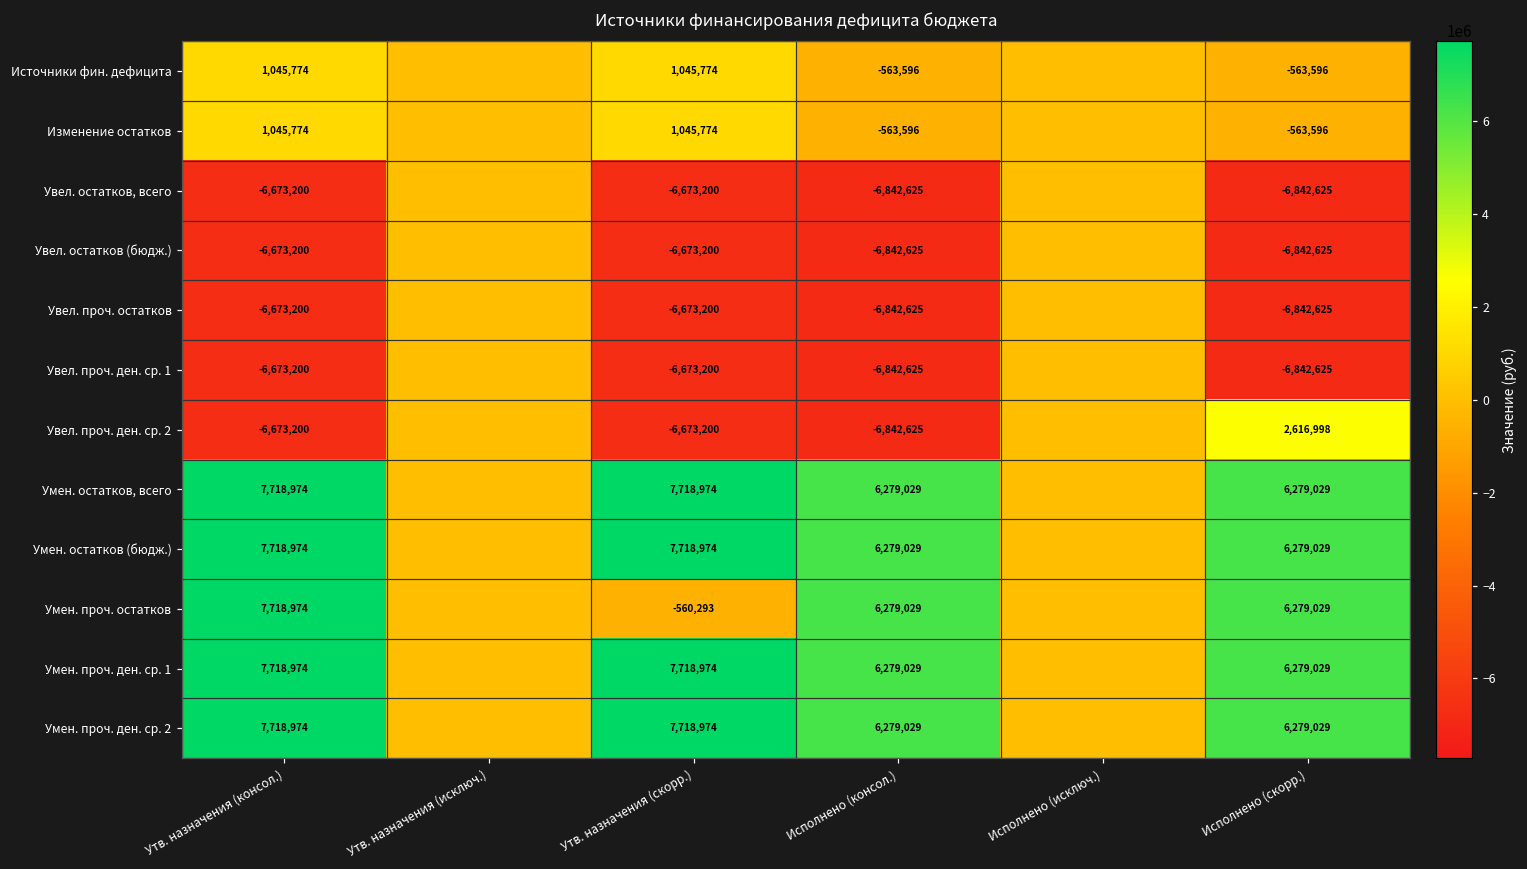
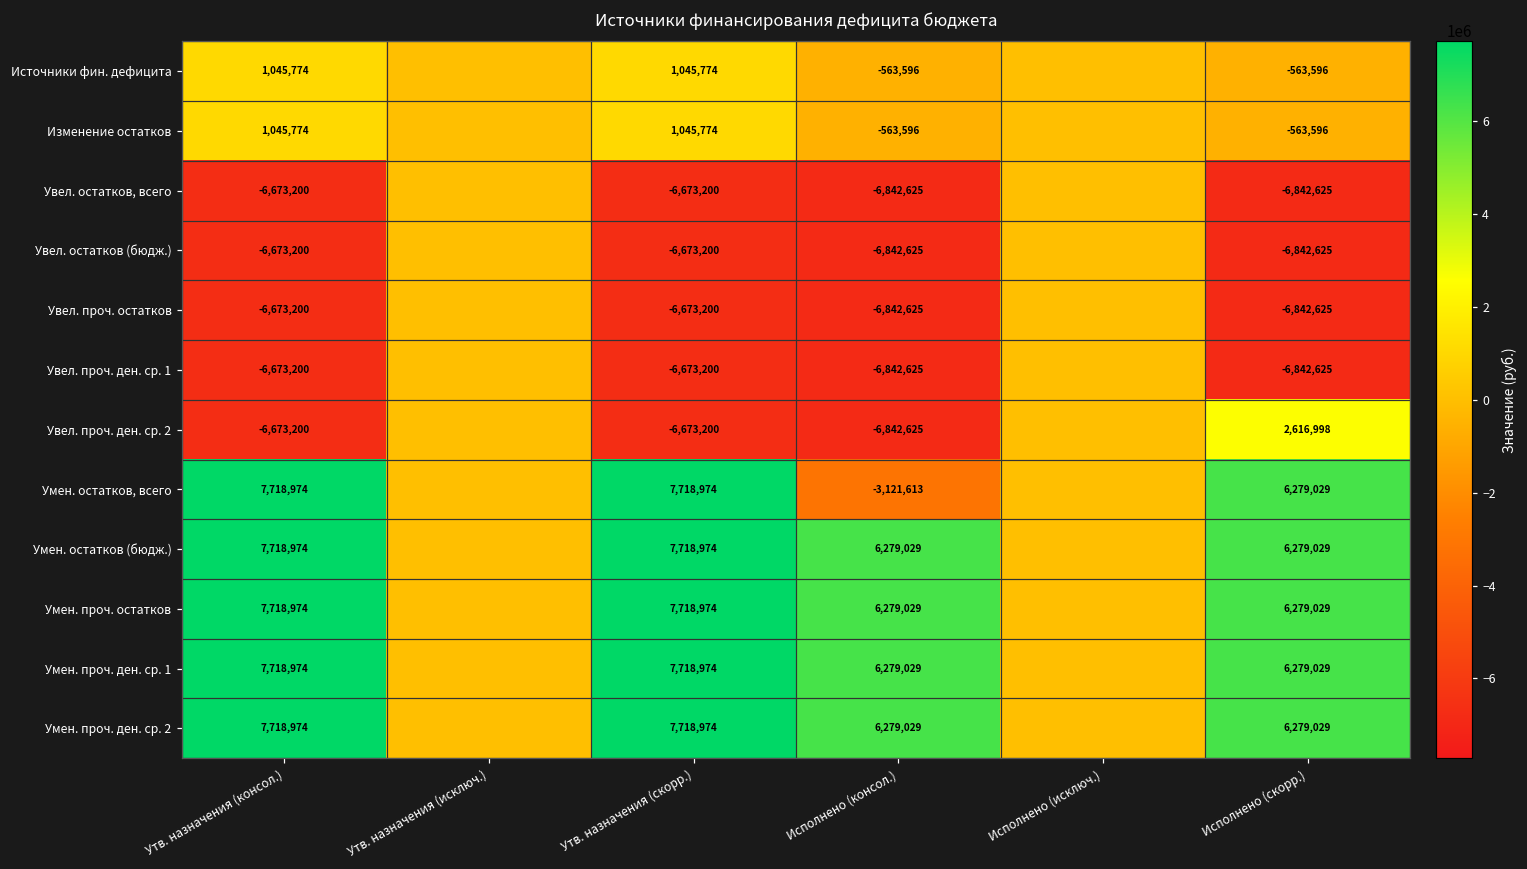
  {
    "Источники фин. дефицита": {
      "Утв. назначения (консол.)": "1,045,774",
      "Утв. назначения (скорр.)": "1,045,774",
      "Исполнено (консол.)": "-563,596",
      "Исполнено (скорр.)": "-563,596"
    },
    "Изменение остатков": {
      "Утв. назначения (консол.)": "1,045,774",
      "Утв. назначения (скорр.)": "1,045,774",
      "Исполнено (консол.)": "-563,596",
      "Исполнено (скорр.)": "-563,596"
    },
    "Увел. остатков, всего": {
      "Утв. назначения (консол.)": "-6,673,200",
      "Утв. назначения (скорр.)": "-6,673,200",
      "Исполнено (консол.)": "-6,842,625",
      "Исполнено (скорр.)": "-6,842,625"
    },
    "Увел. остатков (бюдж.)": {
      "Утв. назначения (консол.)": "-6,673,200",
      "Утв. назначения (скорр.)": "-6,673,200",
      "Исполнено (консол.)": "-6,842,625",
      "Исполнено (скорр.)": "-6,842,625"
    },
    "Увел. проч. остатков": {
      "Утв. назначения (консол.)": "-6,673,200",
      "Утв. назначения (скорр.)": "-6,673,200",
      "Исполнено (консол.)": "-6,842,625",
      "Исполнено (скорр.)": "-6,842,625"
    },
    "Увел. проч. ден. ср. 1": {
      "Утв. назначения (консол.)": "-6,673,200",
      "Утв. назначения (скорр.)": "-6,673,200",
      "Исполнено (консол.)": "-6,842,625",
      "Исполнено (скорр.)": "-6,842,625"
    },
    "Увел. проч. ден. ср. 2": {
      "Утв. назначения (консол.)": "-6,673,200",
      "Утв. назначения (скорр.)": "-6,673,200",
      "Исполнено (консол.)": "-6,842,625",
      "Исполнено (скорр.)": "2,616,998"
    },
    "Умен. остатков, всего": {
      "Утв. назначения (консол.)": "7,718,974",
      "Утв. назначения (скорр.)": "7,718,974",
-     "Исполнено (консол.)": "6,279,029",
+     "Исполнено (консол.)": "-3,121,613",
      "Исполнено (скорр.)": "6,279,029"
    },
    "Умен. остатков (бюдж.)": {
      "Утв. назначения (консол.)": "7,718,974",
      "Утв. назначения (скорр.)": "7,718,974",
      "Исполнено (консол.)": "6,279,029",
      "Исполнено (скорр.)": "6,279,029"
    },
    "Умен. проч. остатков": {
      "Утв. назначения (консол.)": "7,718,974",
-     "Утв. назначения (скорр.)": "-560,293",
+     "Утв. назначения (скорр.)": "7,718,974",
      "Исполнено (консол.)": "6,279,029",
      "Исполнено (скорр.)": "6,279,029"
    },
    "Умен. проч. ден. ср. 1": {
      "Утв. назначения (консол.)": "7,718,974",
      "Утв. назначения (скорр.)": "7,718,974",
      "Исполнено (консол.)": "6,279,029",
      "Исполнено (скорр.)": "6,279,029"
    },
    "Умен. проч. ден. ср. 2": {
      "Утв. назначения (консол.)": "7,718,974",
      "Утв. назначения (скорр.)": "7,718,974",
      "Исполнено (консол.)": "6,279,029",
      "Исполнено (скорр.)": "6,279,029"
    }
  }
